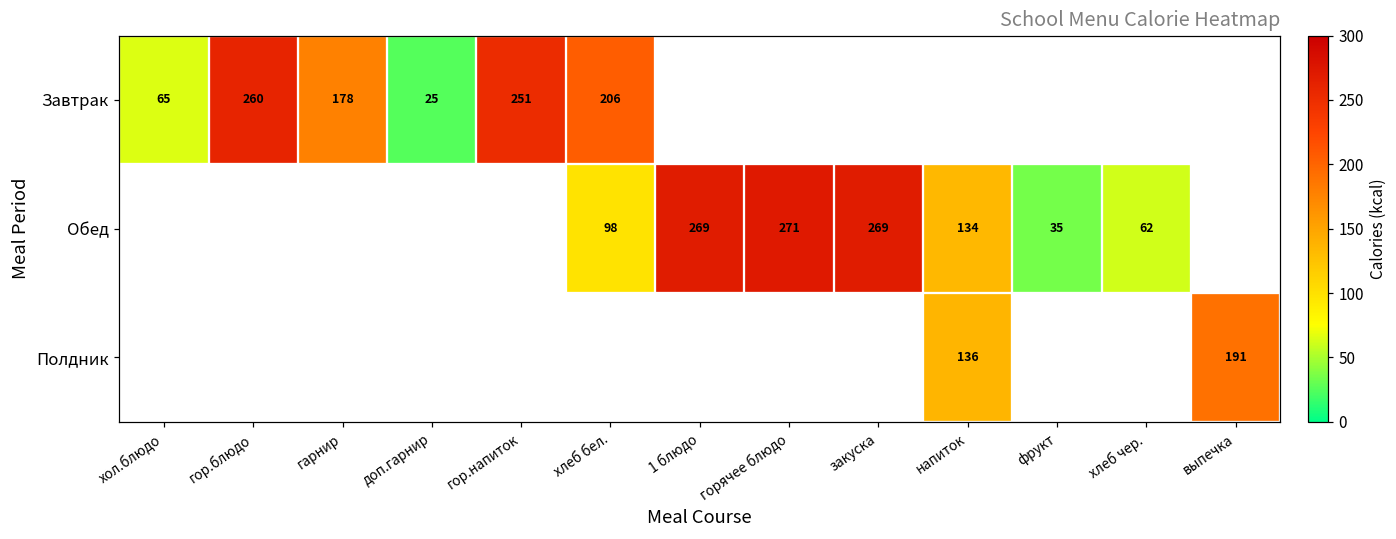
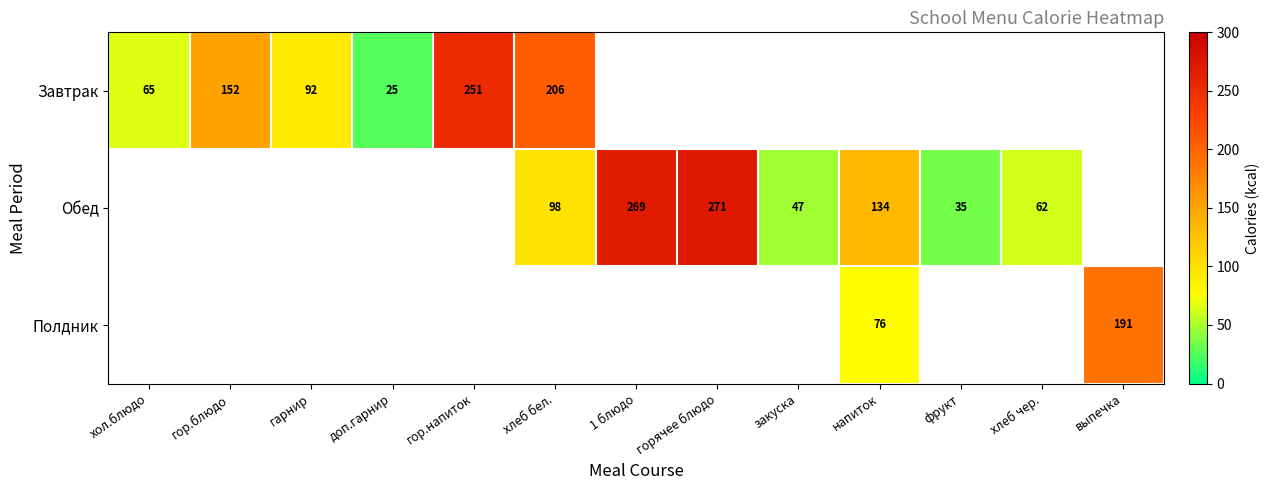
  {
    "Завтрак": {
      "хол.блюдо": 65,
-     "гор.блюдо": 260,
-     "гарнир": 178,
+     "гор.блюдо": 152,
+     "гарнир": 92,
      "доп.гарнир": 25,
      "гор.напиток": 251,
      "хлеб бел.": 206
    },
    "Обед": {
      "хлеб бел.": 98,
      "1 блюдо": 269,
      "горячее блюдо": 271,
-     "закуска": 269,
+     "закуска": 47,
      "напиток": 134,
      "фрукт": 35,
      "хлеб чер.": 62
    },
    "Полдник": {
-     "напиток": 136,
+     "напиток": 76,
      "выпечка": 191
    }
  }
